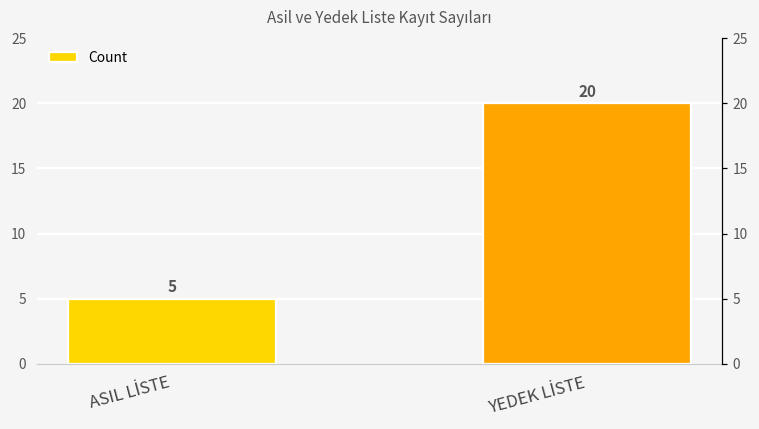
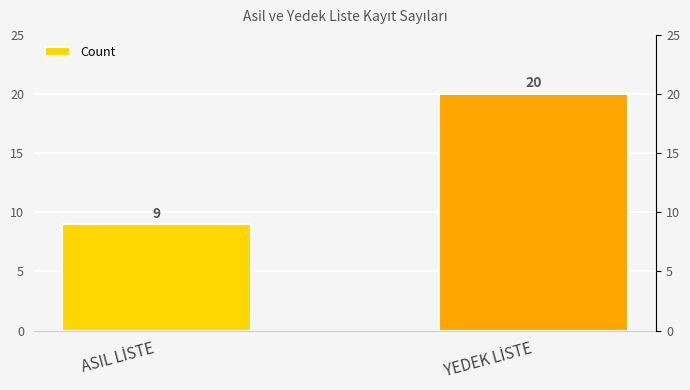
  {
-   "ASIL LİSTE": 5,
+   "ASIL LİSTE": 9,
    "YEDEK LİSTE": 20
  }
